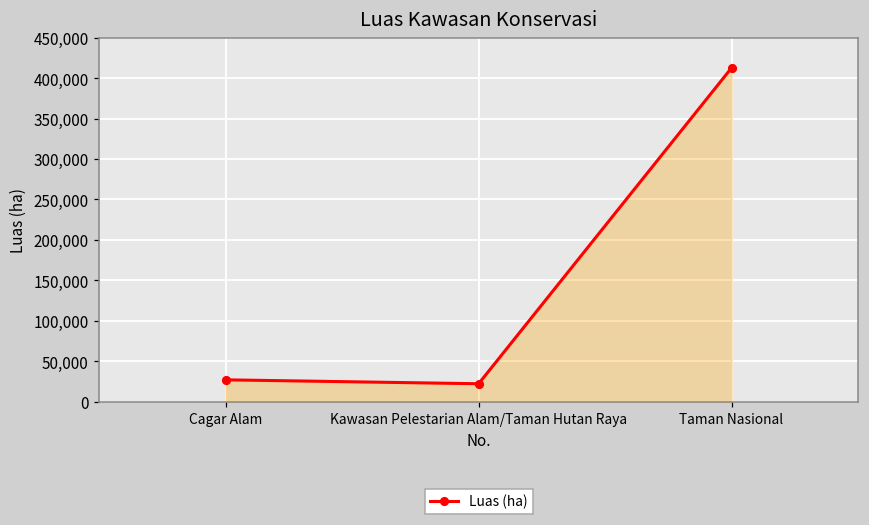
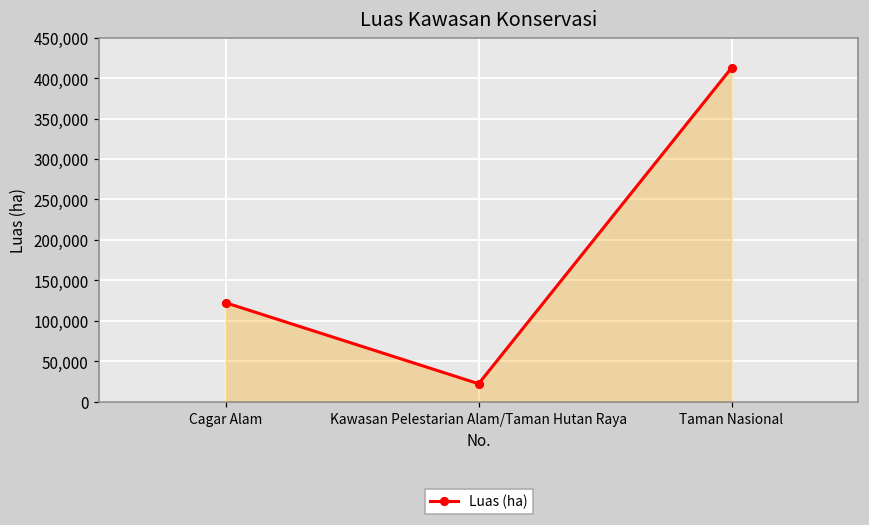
  {
-   "Cagar Alam": "30,000",
+   "Cagar Alam": "120,000",
    "Kawasan Pelestarian Alam/Taman Hutan Raya": "20,000",
    "Taman Nasional": "410,000"
  }
